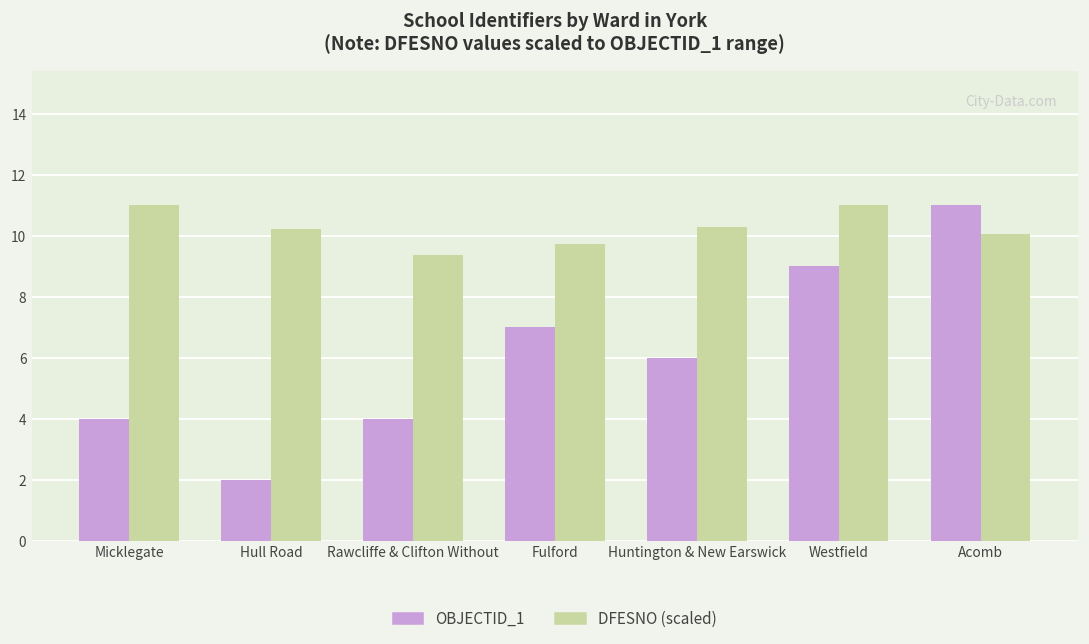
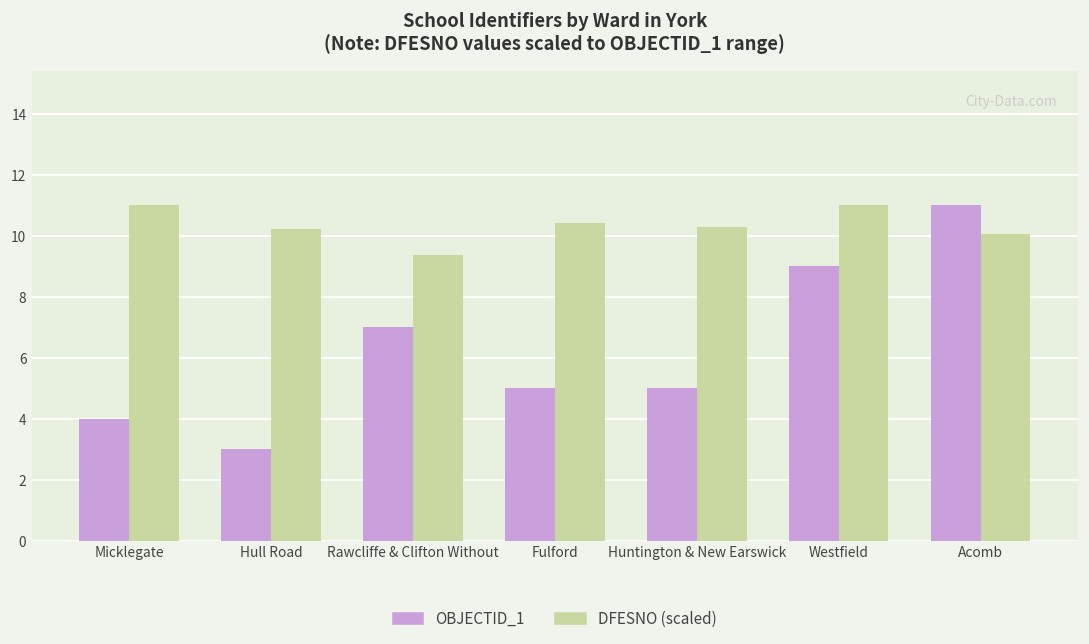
  {
    "OBJECTID_1": {
      "Micklegate": 4,
-     "Hull Road": 2,
-     "Rawcliffe & Clifton Without": 4,
-     "Fulford": 7,
-     "Huntington & New Earswick": 6,
+     "Hull Road": 3,
+     "Rawcliffe & Clifton Without": 7,
+     "Fulford": 5,
+     "Huntington & New Earswick": 5,
      "Westfield": 9,
      "Acomb": 11
    },
    "DFESNO (scaled)": {
      "Micklegate": 11.0,
      "Hull Road": 10.2,
      "Rawcliffe & Clifton Without": 9.4,
-     "Fulford": 9.7,
+     "Fulford": 10.4,
      "Huntington & New Earswick": 10.3,
      "Westfield": 11.0,
      "Acomb": 10.1
    }
  }
